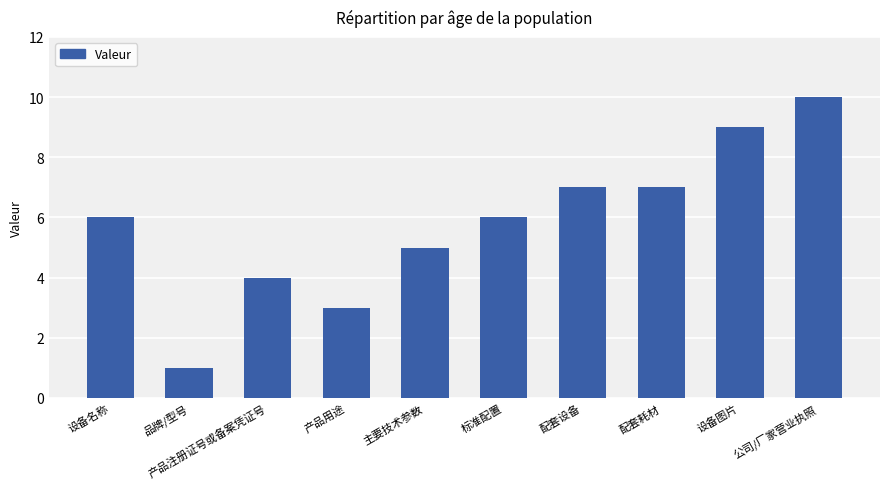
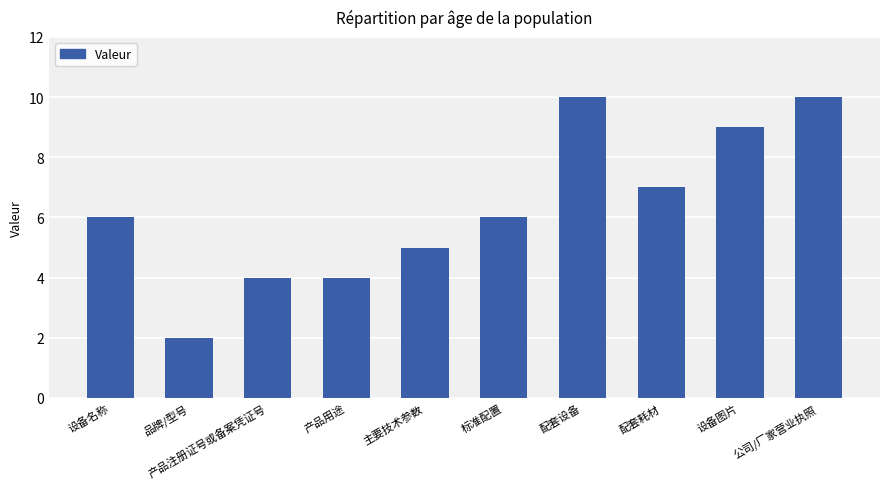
  {
    "设备名称": 6,
-   "品牌/型号": 1,
+   "品牌/型号": 2,
    "产品注册证号或备案凭证号": 4,
-   "产品用途": 3,
+   "产品用途": 4,
    "主要技术参数": 5,
    "标准配置": 6,
-   "配套设备": 7,
+   "配套设备": 10,
    "配套耗材": 7,
    "设备图片": 9,
    "公司/厂家营业执照": 10
  }
